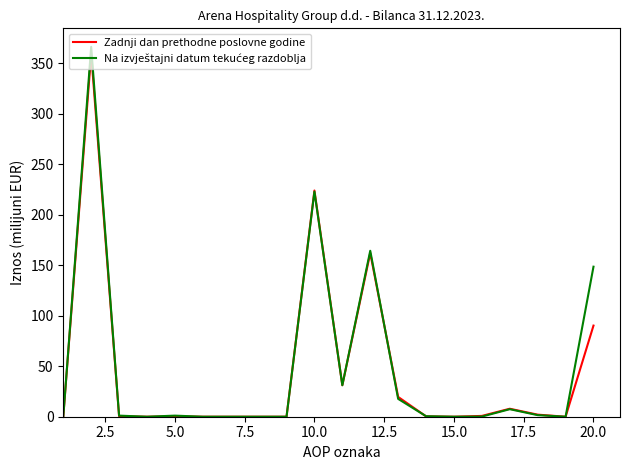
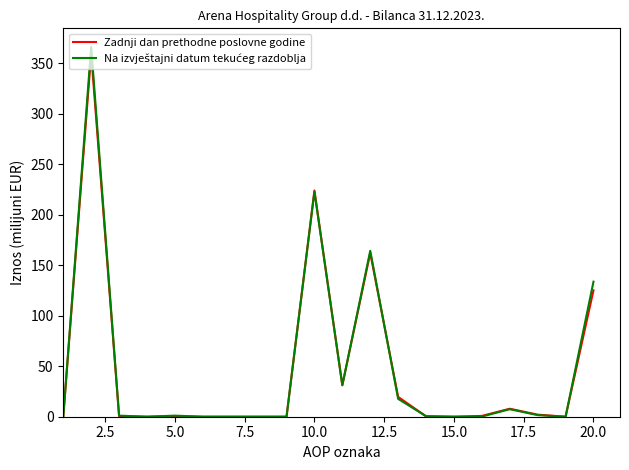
  {
    "Zadnji dan prethodne poslovne godine": {
-     "20.0": 90
+     "20.0": 125
    },
    "Na izvještajni datum tekućeg razdoblja": {
-     "20.0": 149
+     "20.0": 134
    }
  }
